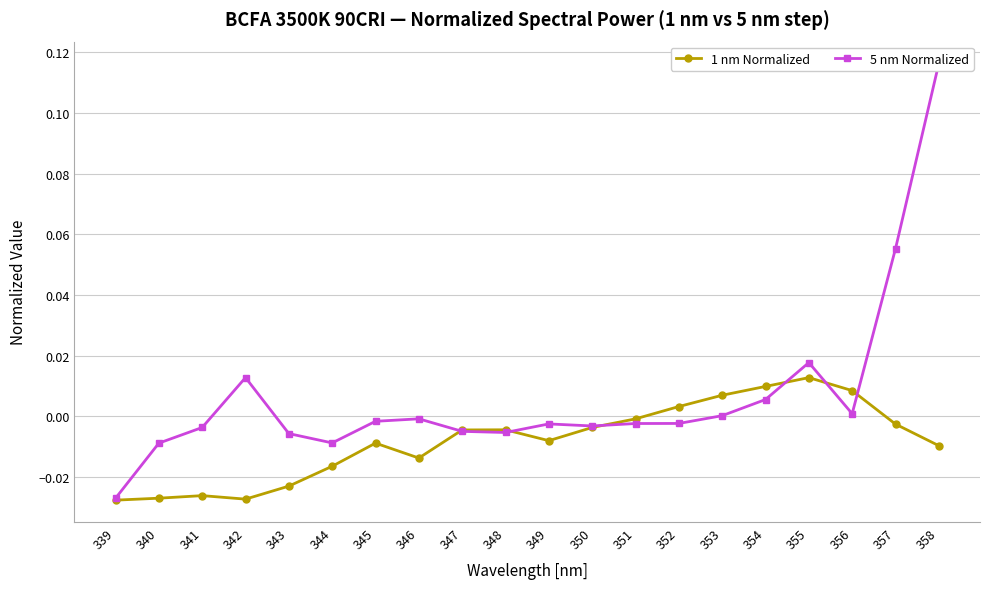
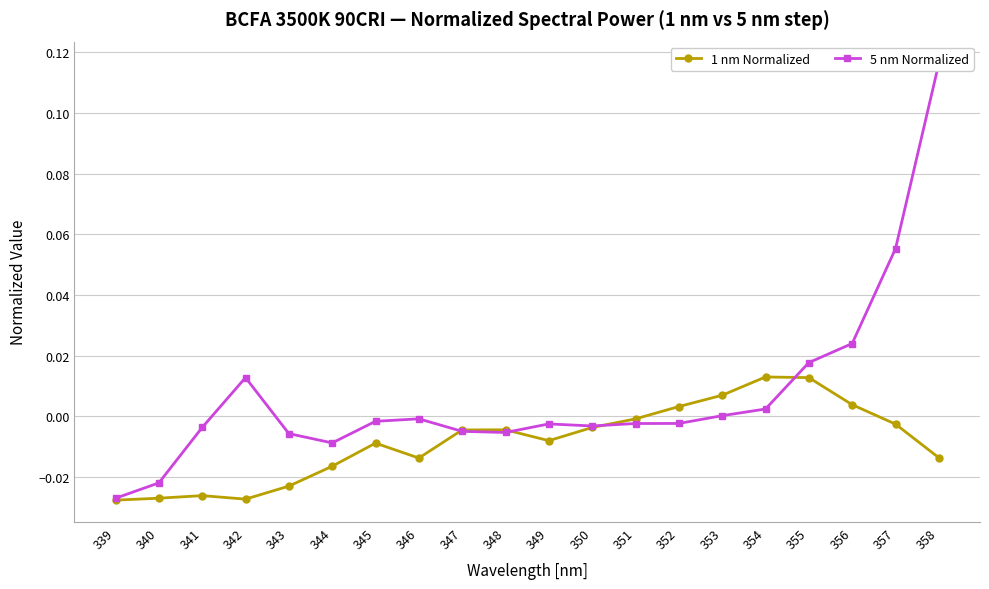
  {
    "1 nm Normalized": {
      "340": -0.027,
      "341": -0.026,
      "342": -0.027,
      "343": -0.023,
      "344": -0.016,
      "345": -0.009,
      "346": -0.014,
      "348": -0.004,
      "349": -0.008,
      "351": -0.001,
      "352": 0.003,
      "353": 0.007,
-     "354": 0.010,
+     "354": 0.013,
      "355": 0.013,
-     "356": 0.008,
+     "356": 0.004,
      "357": -0.003,
-     "358": -0.010
+     "358": -0.014
    },
    "5 nm Normalized": {
-     "340": -0.009,
+     "340": -0.022,
      "341": -0.004,
      "342": 0.013,
      "343": -0.006,
      "344": -0.009,
      "345": -0.002,
      "346": -0.001,
      "348": -0.005,
      "349": -0.003,
      "351": -0.002,
      "352": -0.002,
      "353": 0.000,
-     "354": 0.006,
+     "354": 0.002,
      "355": 0.018,
-     "356": 0.001,
+     "356": 0.024,
      "357": 0.055
    }
  }
